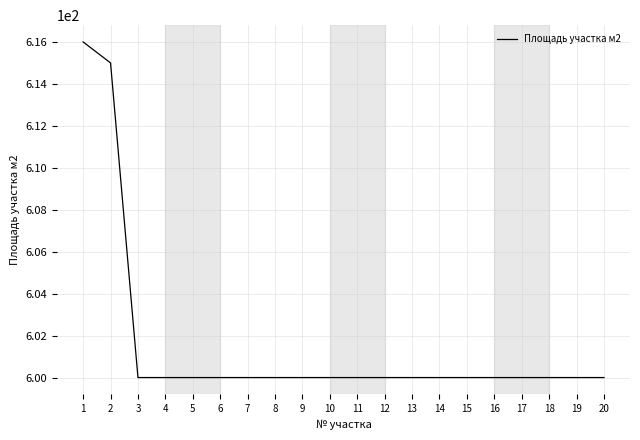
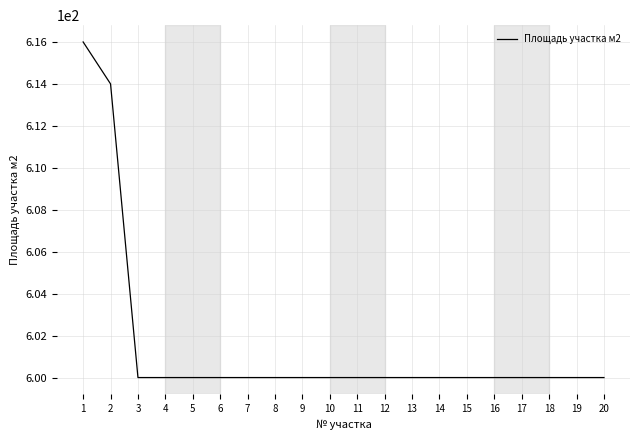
  {
    "1": 616,
-   "2": 615,
+   "2": 614,
    "3": 600,
    "4": 600,
    "5": 600,
    "6": 600,
    "7": 600,
    "8": 600,
    "9": 600,
    "10": 600,
    "11": 600,
    "12": 600,
    "13": 600,
    "14": 600,
    "15": 600,
    "16": 600,
    "17": 600,
    "18": 600,
    "19": 600,
    "20": 600
  }
